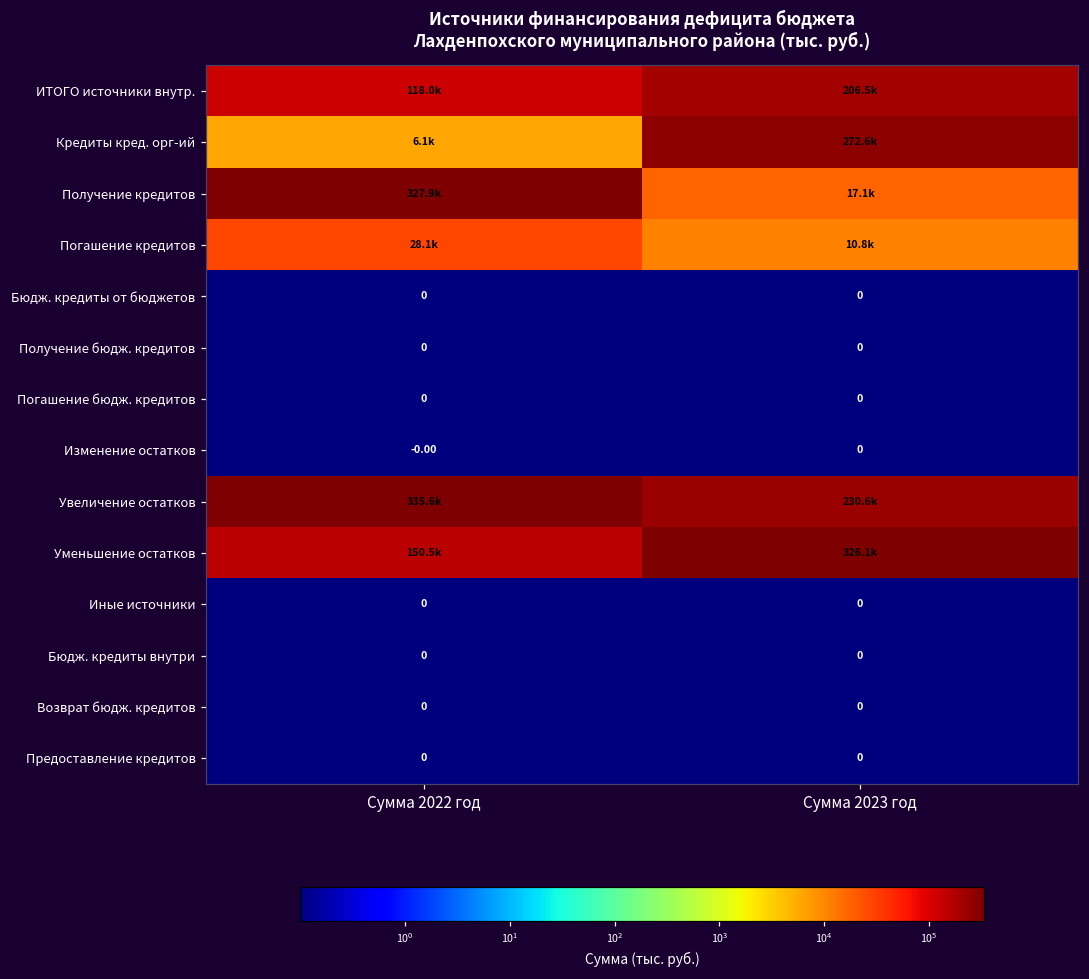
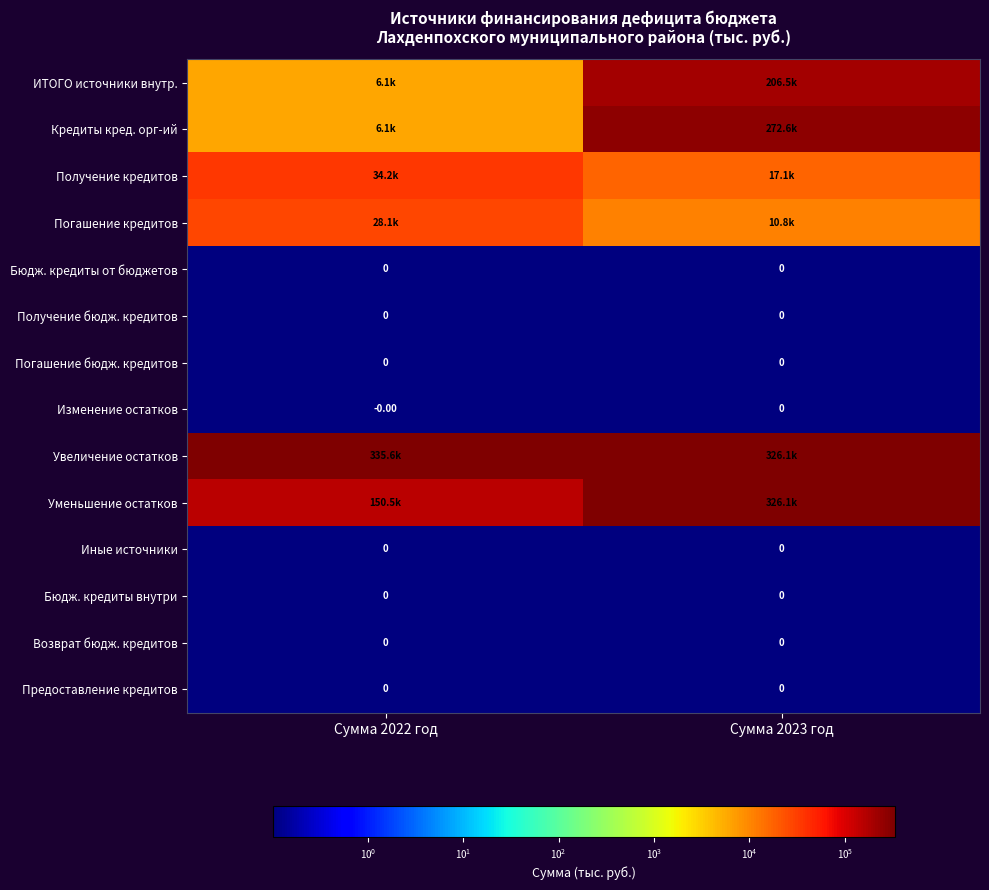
  {
    "ИТОГО источники внутр.": {
-     "Сумма 2022 год": "118.0k",
+     "Сумма 2022 год": "6.1k",
      "Сумма 2023 год": "206.5k"
    },
    "Кредиты кред. орг-ий": {
      "Сумма 2022 год": "6.1k",
      "Сумма 2023 год": "272.6k"
    },
    "Получение кредитов": {
-     "Сумма 2022 год": "327.9k",
+     "Сумма 2022 год": "34.2k",
      "Сумма 2023 год": "17.1k"
    },
    "Погашение кредитов": {
      "Сумма 2022 год": "28.1k",
      "Сумма 2023 год": "10.8k"
    },
    "Бюдж. кредиты от бюджетов": {
      "Сумма 2022 год": "0",
      "Сумма 2023 год": "0"
    },
    "Получение бюдж. кредитов": {
      "Сумма 2022 год": "0",
      "Сумма 2023 год": "0"
    },
    "Погашение бюдж. кредитов": {
      "Сумма 2022 год": "0",
      "Сумма 2023 год": "0"
    },
    "Изменение остатков": {
      "Сумма 2022 год": "-0.00",
      "Сумма 2023 год": "0"
    },
    "Увеличение остатков": {
      "Сумма 2022 год": "335.6k",
-     "Сумма 2023 год": "230.6k"
+     "Сумма 2023 год": "326.1k"
    },
    "Уменьшение остатков": {
      "Сумма 2022 год": "150.5k",
      "Сумма 2023 год": "326.1k"
    },
    "Иные источники": {
      "Сумма 2022 год": "0",
      "Сумма 2023 год": "0"
    },
    "Бюдж. кредиты внутри": {
      "Сумма 2022 год": "0",
      "Сумма 2023 год": "0"
    },
    "Возврат бюдж. кредитов": {
      "Сумма 2022 год": "0",
      "Сумма 2023 год": "0"
    },
    "Предоставление кредитов": {
      "Сумма 2022 год": "0",
      "Сумма 2023 год": "0"
    }
  }
